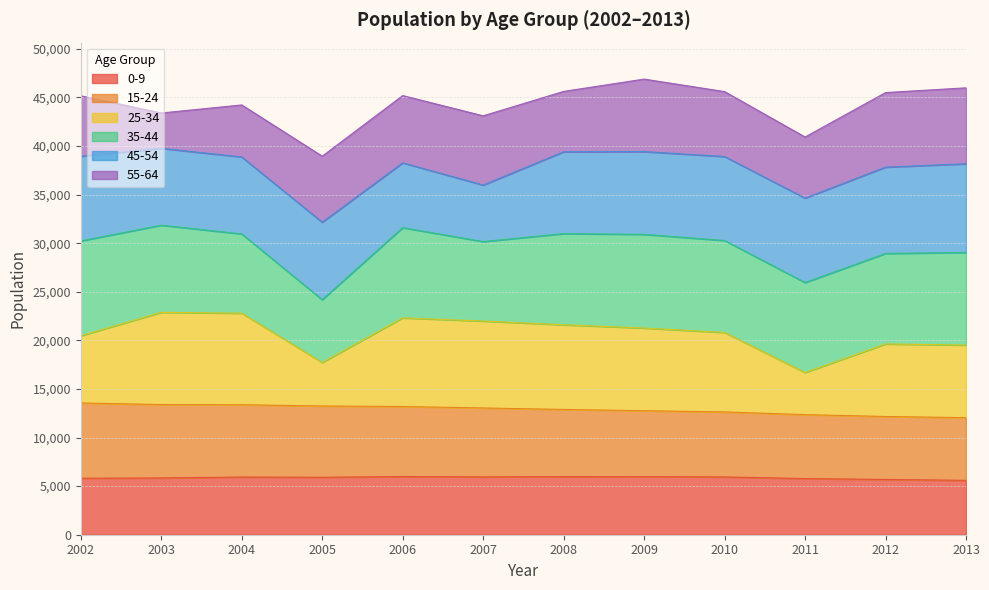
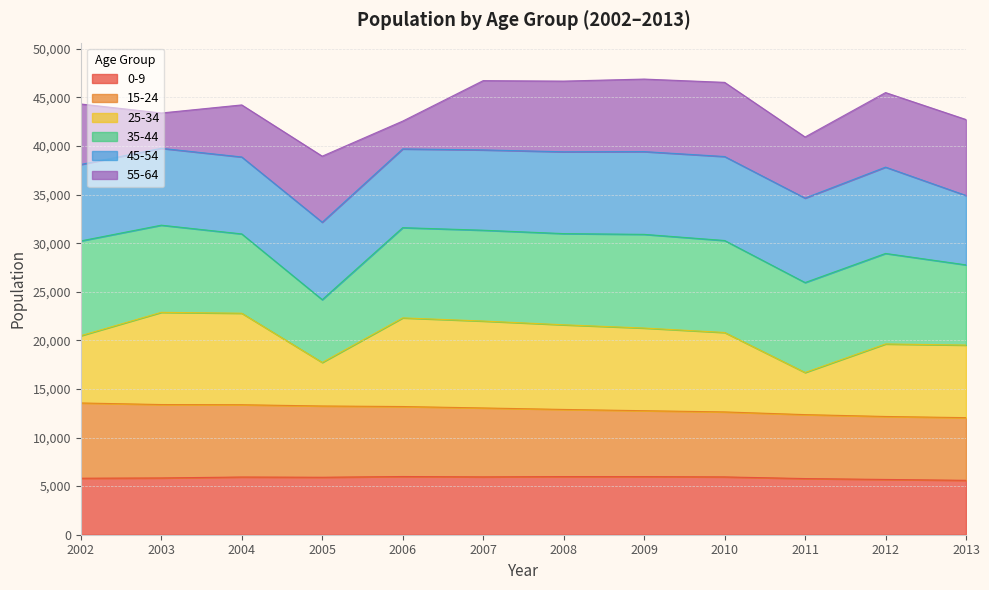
  {
    "25-34": {
      "2002": "7,000",
      "2003": "9,000",
      "2004": "9,000",
      "2005": "4,000",
      "2006": "9,000",
      "2007": "9,000",
      "2008": "9,000",
      "2009": "9,000",
      "2010": "8,000",
      "2011": "4,000",
      "2012": "7,000",
      "2013": "7,000"
    },
    "35-44": {
      "2002": "10,000",
      "2003": "9,000",
      "2004": "8,000",
      "2005": "6,000",
      "2006": "9,000",
-     "2007": "8,000",
+     "2007": "9,000",
      "2008": "9,000",
      "2009": "10,000",
      "2010": "9,000",
      "2011": "9,000",
      "2012": "9,000",
-     "2013": "10,000"
+     "2013": "8,000"
    },
    "45-54": {
-     "2002": "9,000",
+     "2002": "8,000",
      "2004": "8,000",
      "2005": "8,000",
-     "2006": "7,000",
-     "2007": "6,000",
+     "2006": "8,000",
+     "2007": "8,000",
      "2008": "8,000",
      "2009": "9,000",
      "2010": "9,000",
      "2011": "9,000",
      "2012": "9,000",
-     "2013": "9,000"
+     "2013": "7,000"
    },
    "55-64": {
      "2002": "6,000",
      "2004": "5,000",
      "2005": "7,000",
-     "2006": "7,000",
+     "2006": "3,000",
      "2007": "7,000",
-     "2008": "6,000",
+     "2008": "7,000",
      "2009": "7,000",
-     "2010": "7,000",
+     "2010": "8,000",
      "2011": "6,000",
      "2012": "8,000",
      "2013": "8,000"
    }
  }
